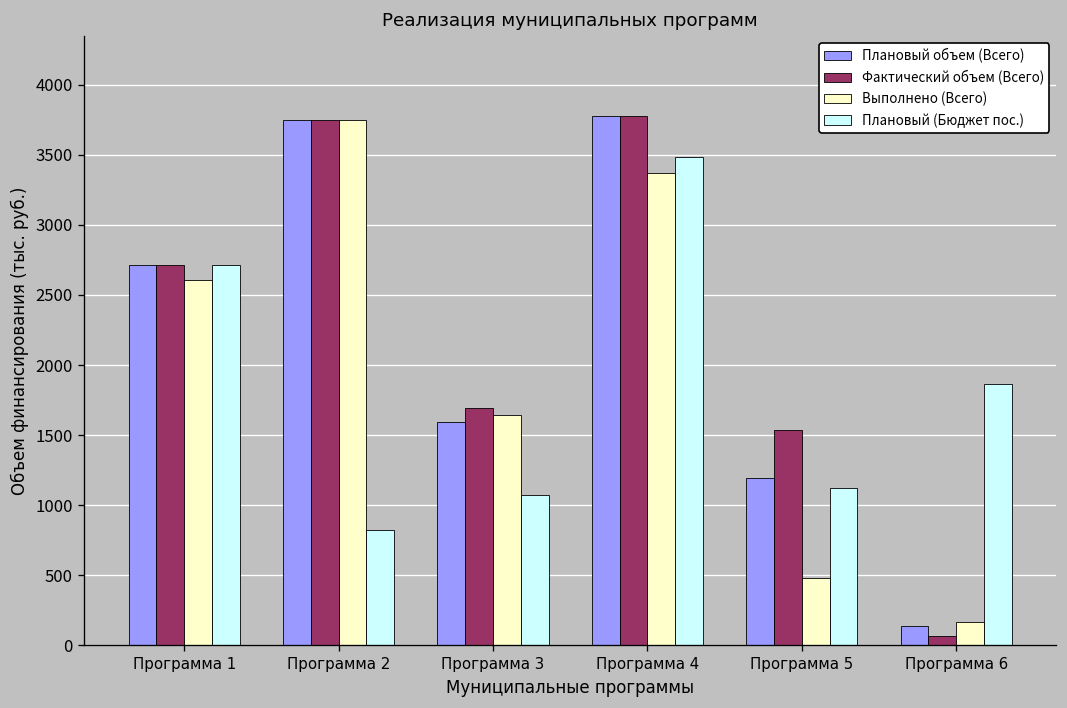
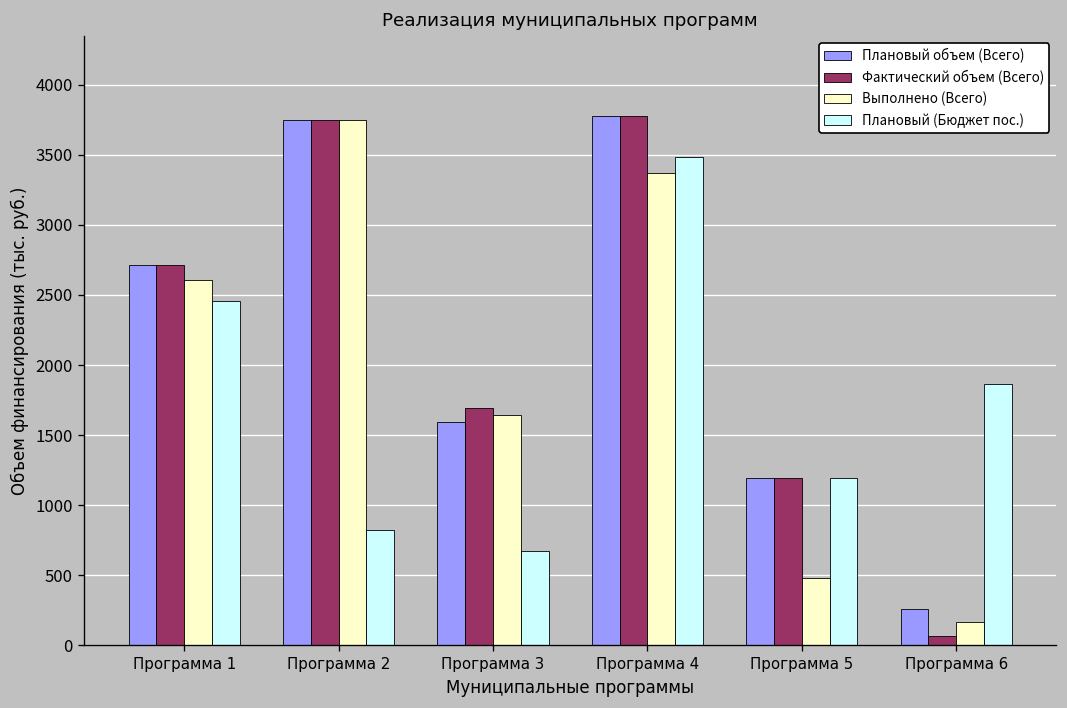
  {
    "Плановый объем (Всего)": {
      "Программа 1": 2710,
      "Программа 2": 3750,
      "Программа 3": 1590,
      "Программа 4": 3780,
      "Программа 5": 1190,
-     "Программа 6": 140
+     "Программа 6": 260
    },
    "Фактический объем (Всего)": {
      "Программа 1": 2710,
      "Программа 2": 3750,
      "Программа 3": 1690,
      "Программа 4": 3780,
-     "Программа 5": 1540,
+     "Программа 5": 1190,
      "Программа 6": 70
    },
    "Выполнено (Всего)": {
      "Программа 1": 2600,
      "Программа 2": 3750,
      "Программа 3": 1650,
      "Программа 4": 3370,
      "Программа 5": 480,
      "Программа 6": 170
    },
    "Плановый (Бюджет пос.)": {
-     "Программа 1": 2710,
+     "Программа 1": 2460,
      "Программа 2": 820,
-     "Программа 3": 1070,
+     "Программа 3": 670,
      "Программа 4": 3480,
-     "Программа 5": 1120,
+     "Программа 5": 1190,
      "Программа 6": 1870
    }
  }
